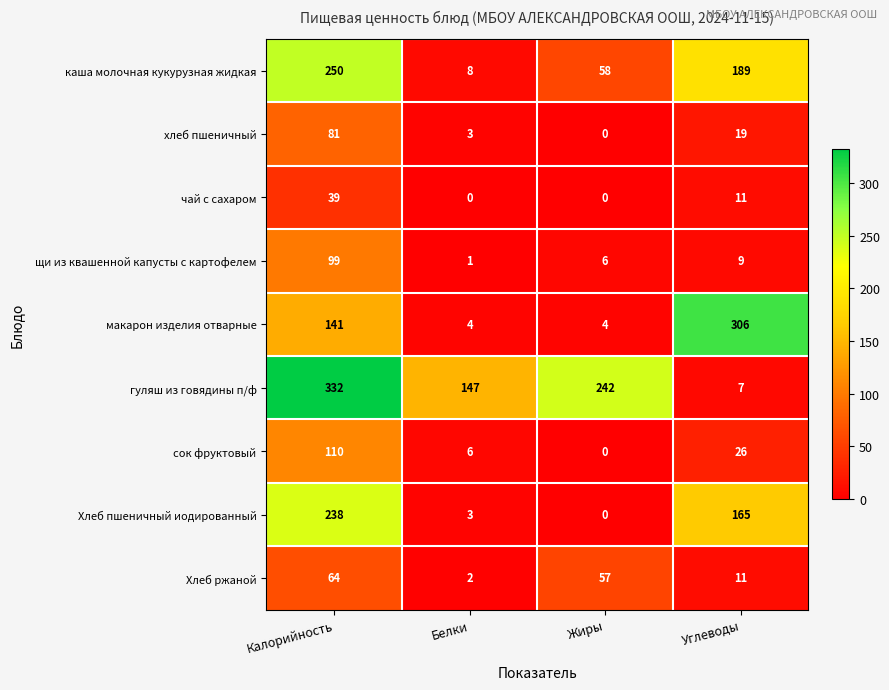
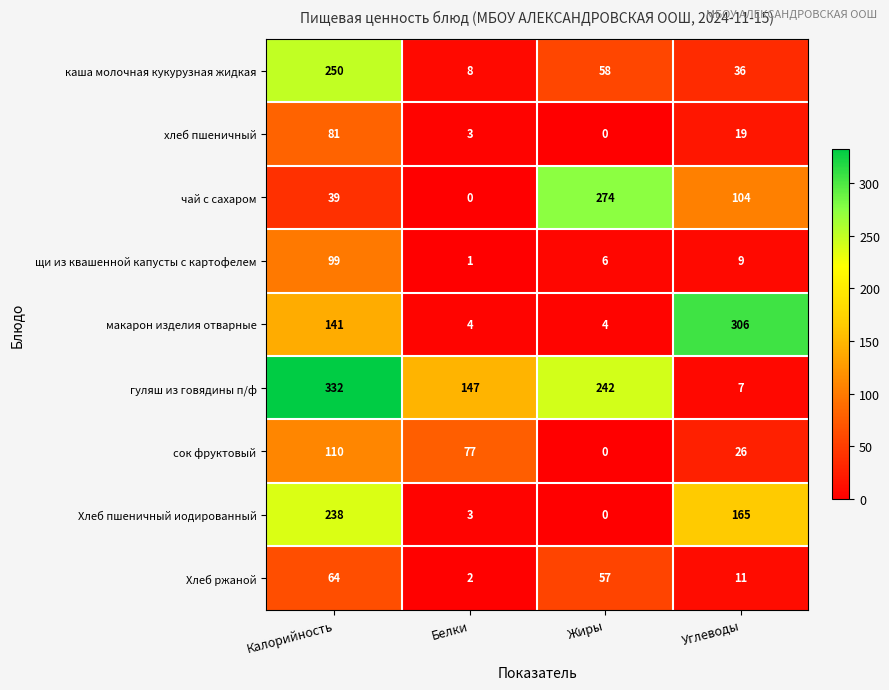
  {
    "каша молочная кукурузная жидкая": {
      "Калорийность": 250,
      "Белки": 8,
      "Жиры": 58,
-     "Углеводы": 189
+     "Углеводы": 36
    },
    "хлеб пшеничный": {
      "Калорийность": 81,
      "Белки": 3,
      "Жиры": 0,
      "Углеводы": 19
    },
    "чай с сахаром": {
      "Калорийность": 39,
      "Белки": 0,
-     "Жиры": 0,
-     "Углеводы": 11
+     "Жиры": 274,
+     "Углеводы": 104
    },
    "щи из квашенной капусты с картофелем": {
      "Калорийность": 99,
      "Белки": 1,
      "Жиры": 6,
      "Углеводы": 9
    },
    "макарон изделия отварные": {
      "Калорийность": 141,
      "Белки": 4,
      "Жиры": 4,
      "Углеводы": 306
    },
    "гуляш из говядины п/ф": {
      "Калорийность": 332,
      "Белки": 147,
      "Жиры": 242,
      "Углеводы": 7
    },
    "сок фруктовый": {
      "Калорийность": 110,
-     "Белки": 6,
+     "Белки": 77,
      "Жиры": 0,
      "Углеводы": 26
    },
    "Хлеб пшеничный иодированный": {
      "Калорийность": 238,
      "Белки": 3,
      "Жиры": 0,
      "Углеводы": 165
    },
    "Хлеб ржаной": {
      "Калорийность": 64,
      "Белки": 2,
      "Жиры": 57,
      "Углеводы": 11
    }
  }
